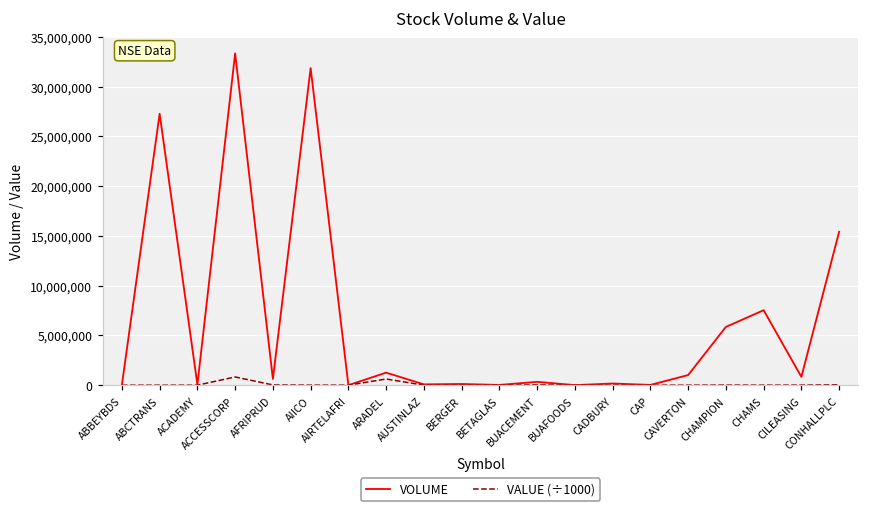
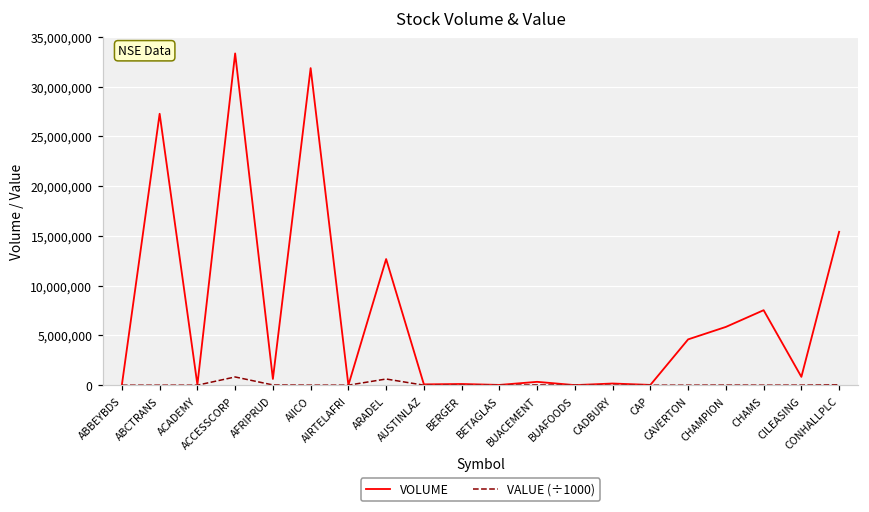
  {
    "VOLUME": {
      "ABCTRANS": "27,000,000",
      "ACCESSCORP": "33,000,000",
      "AFRIPRUD": "1,000,000",
      "AIICO": "32,000,000",
-     "ARADEL": "1,000,000",
+     "ARADEL": "13,000,000",
      "BUACEMENT": "0",
-     "CAVERTON": "1,000,000",
+     "CAVERTON": "5,000,000",
      "CHAMPION": "6,000,000",
      "CHAMS": "8,000,000",
      "CILEASING": "1,000,000",
      "CONHALLPLC": "15,000,000"
    },
    "VALUE (÷1000)": {
      "ABCTRANS": "0",
      "ACCESSCORP": "1,000,000",
      "AFRIPRUD": "0",
      "AIICO": "0",
      "ARADEL": "1,000,000",
      "BUACEMENT": "0",
      "CAVERTON": "0",
      "CHAMPION": "0",
      "CHAMS": "0",
      "CILEASING": "0",
      "CONHALLPLC": "0"
    }
  }
